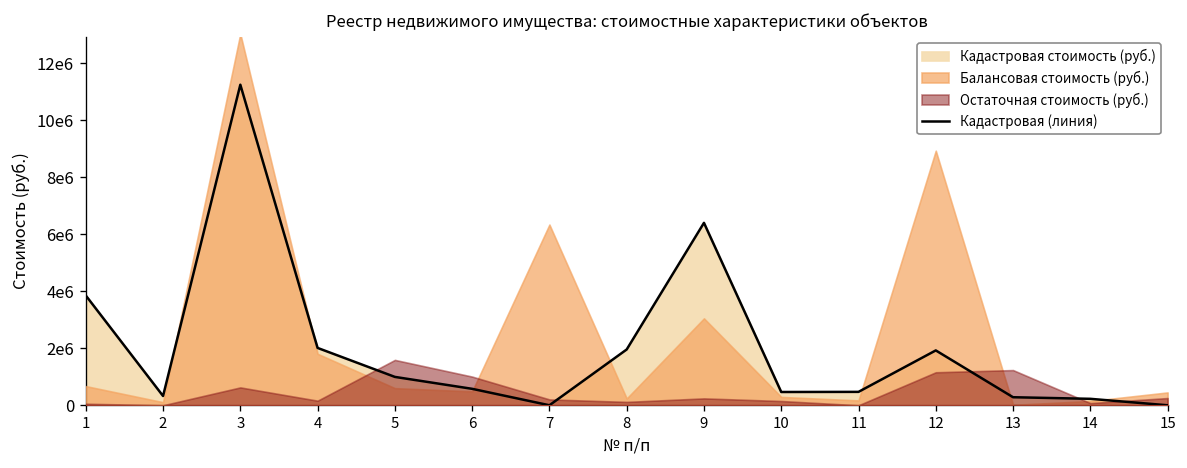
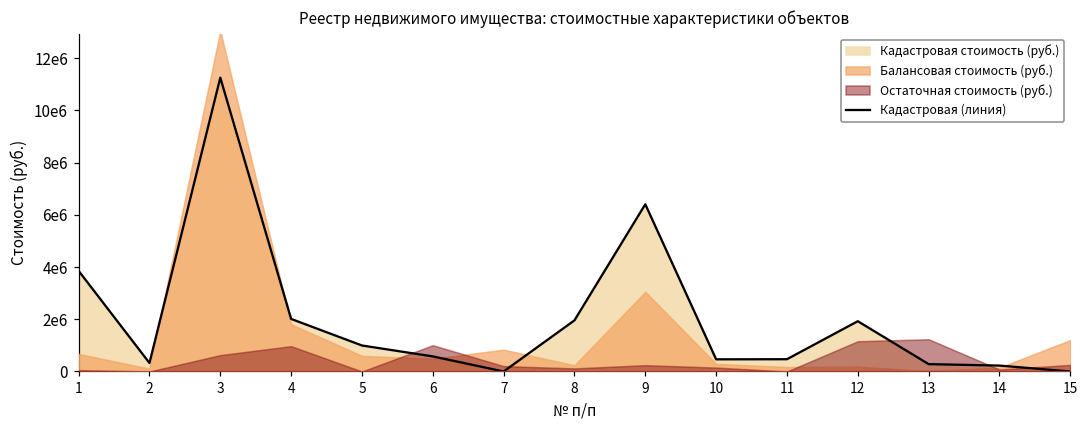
  {
    "Кадастровая стоимость (руб.)": {
      "1": 3900000,
      "2": 300000,
      "3": 11300000,
      "4": 2000000,
      "5": 1000000,
      "7": 0,
      "8": 2000000,
      "9": 6400000,
      "10": 500000,
      "11": 500000,
      "12": 1900000,
      "13": 300000,
      "15": 0
    },
    "Балансовая стоимость (руб.)": {
      "1": 700000,
      "4": 1800000,
      "5": 600000,
-     "7": 6300000,
+     "7": 800000,
      "8": 200000,
      "9": 3100000,
      "10": 300000,
      "11": 200000,
-     "12": 8900000,
-     "15": 500000
+     "12": 200000,
+     "15": 1200000
    },
    "Остаточная стоимость (руб.)": {
      "3": 600000,
-     "4": 200000,
-     "5": 1600000,
+     "4": 1000000,
+     "5": 0,
      "6": 1000000,
      "7": 200000,
      "8": 100000,
      "9": 200000,
      "10": 100000,
      "11": 0,
      "12": 1200000,
      "13": 1200000,
      "15": 300000
    }
  }
